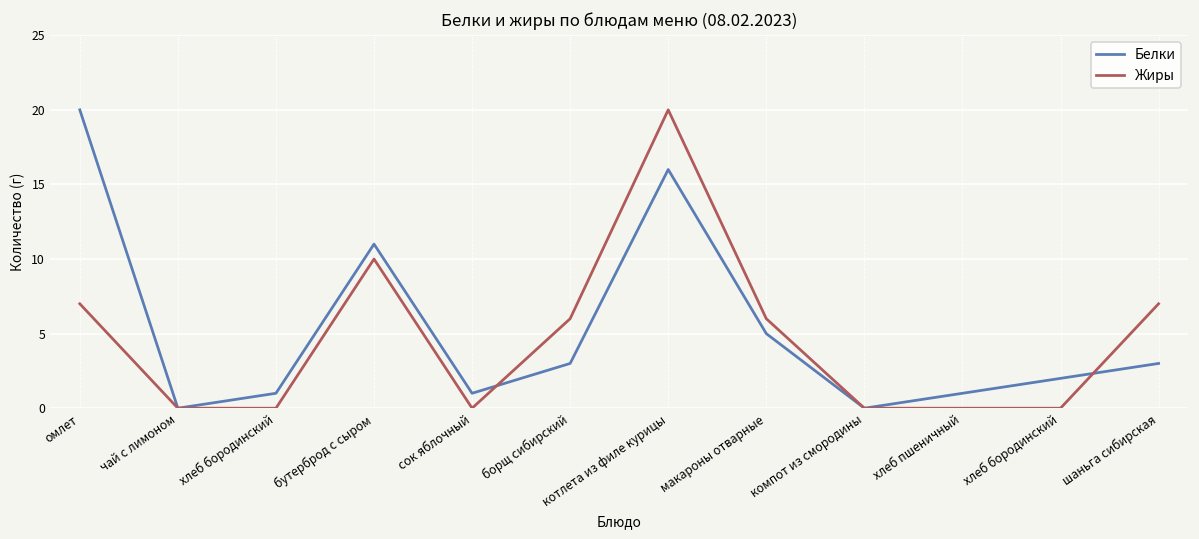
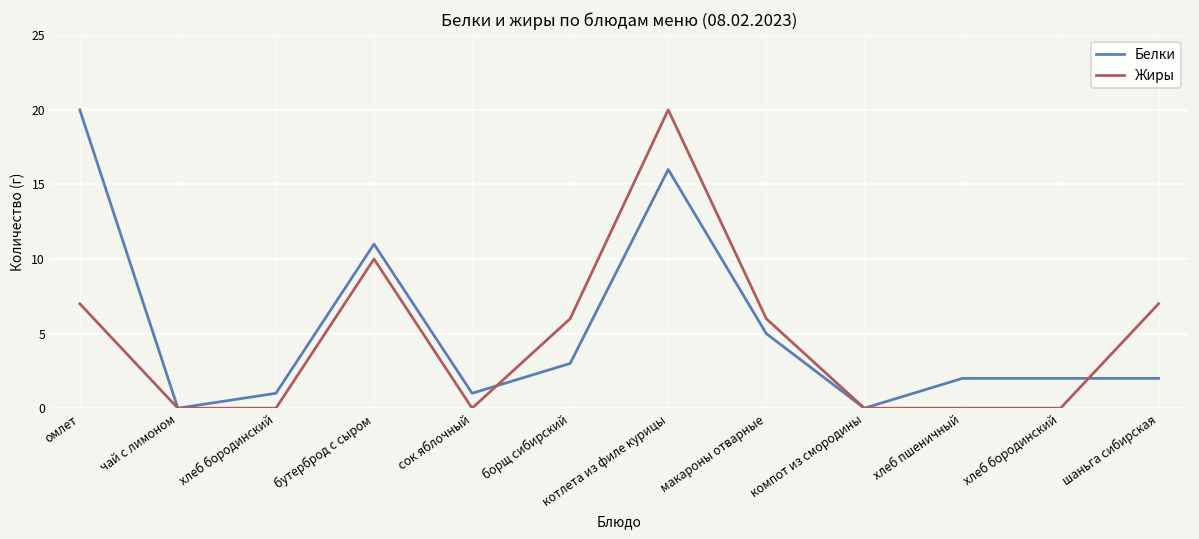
  {
    "Белки": {
      "омлет": 20,
      "бутерброд с сыром": 11,
      "сок яблочный": 1,
      "борщ сибирский": 3,
      "котлета из филе курицы": 16,
      "макароны отварные": 5,
-     "хлеб пшеничный": 1,
-     "шаньга сибирская": 3
+     "хлеб пшеничный": 2,
+     "шаньга сибирская": 2
    },
    "Жиры": {
      "омлет": 7,
      "бутерброд с сыром": 10,
      "сок яблочный": 0,
      "борщ сибирский": 6,
      "котлета из филе курицы": 20,
      "макароны отварные": 6,
      "хлеб пшеничный": 0,
      "шаньга сибирская": 7
    }
  }
